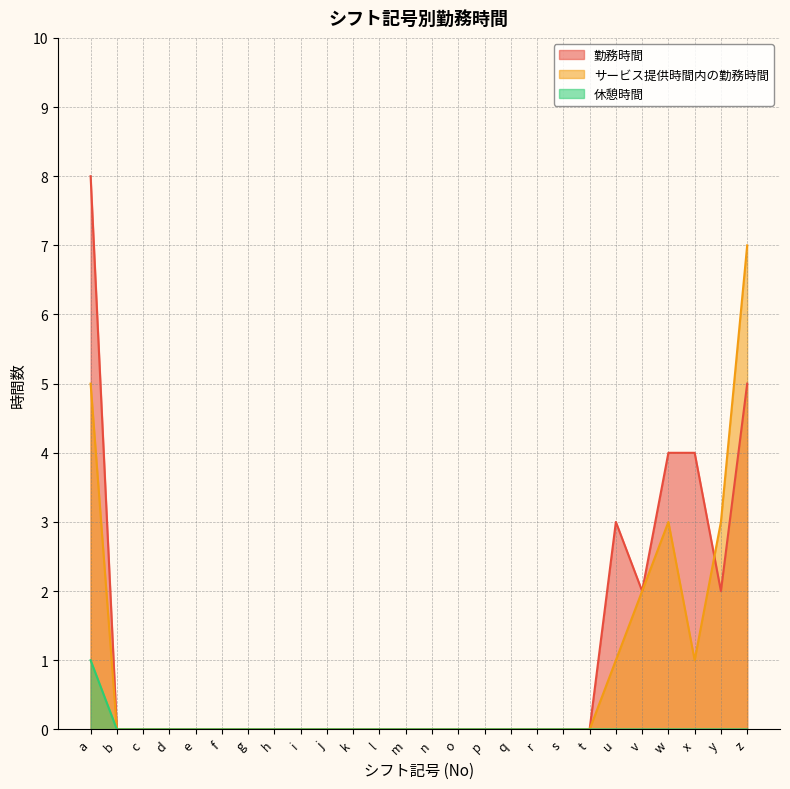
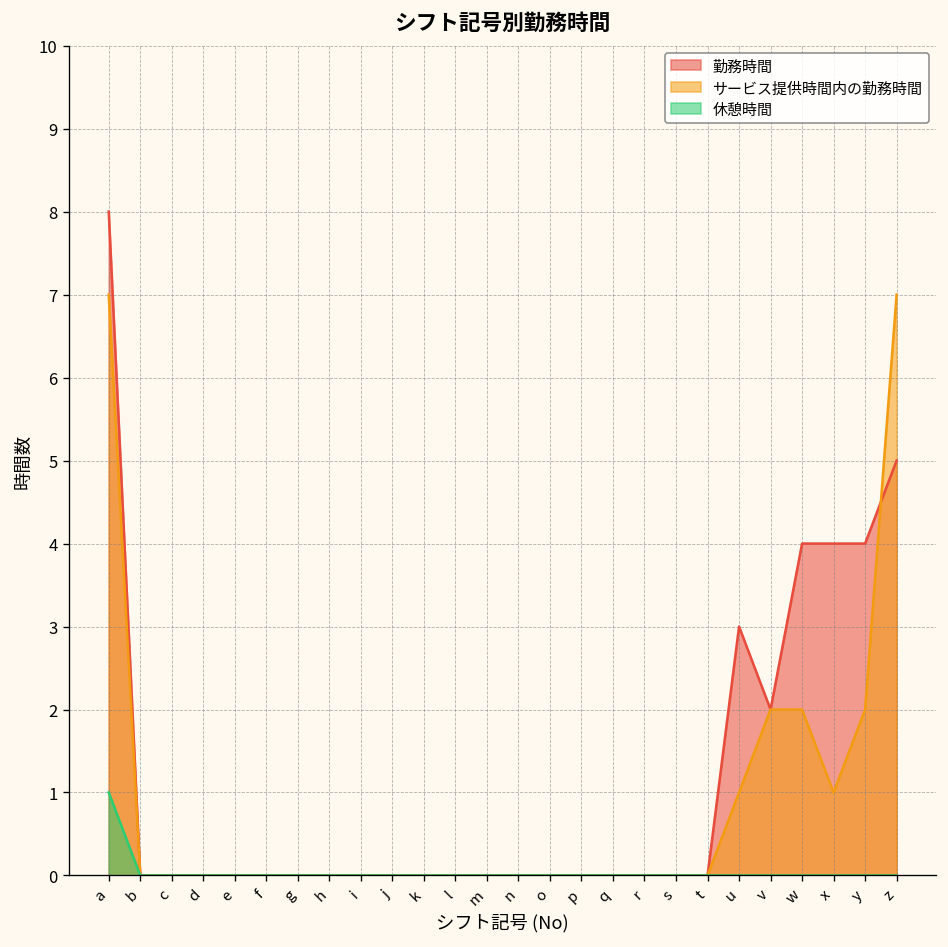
  {
    "勤務時間": {
      "a": 8,
      "u": 3,
      "w": 4,
      "x": 4,
-     "y": 2,
+     "y": 4,
      "z": 5
    },
    "サービス提供時間内の勤務時間": {
-     "a": 5,
+     "a": 7,
      "u": 1,
-     "w": 3,
+     "w": 2,
      "x": 1,
-     "y": 3,
+     "y": 2,
      "z": 7
    },
    "休憩時間": {
      "a": 1,
      "u": 0,
      "v": 0,
      "w": 0,
      "x": 0,
      "y": 0,
      "z": 0
    }
  }
